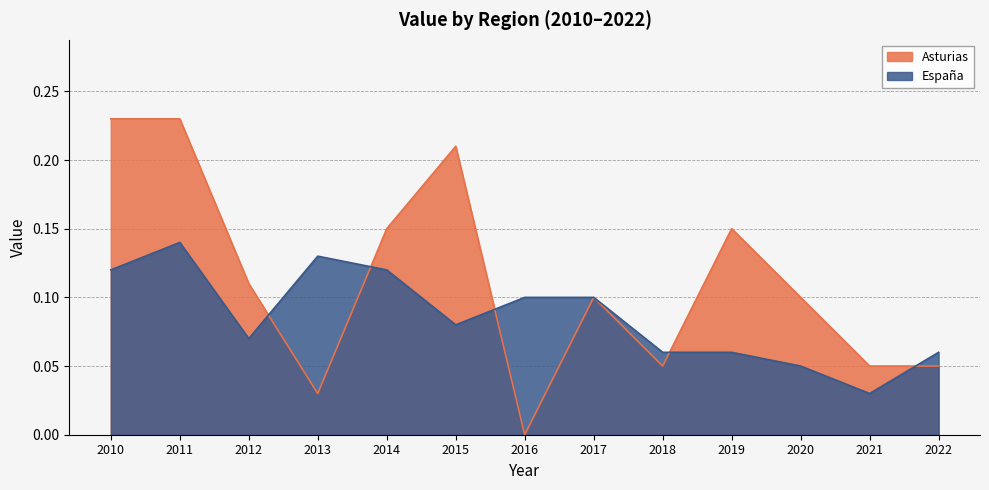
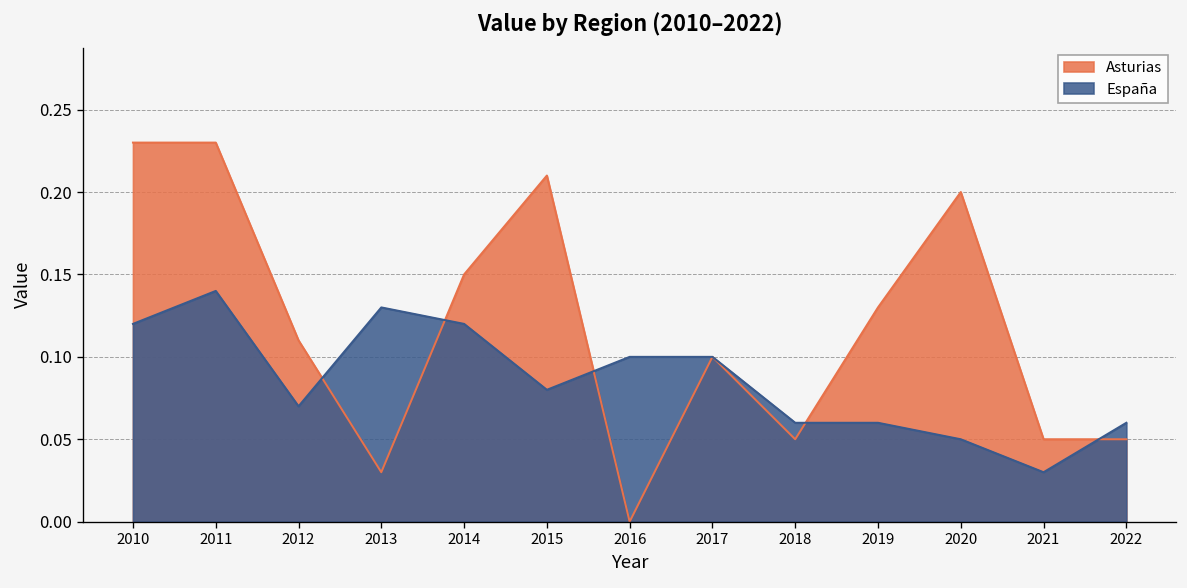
  {
    "Asturias": {
      "2010": 0.23,
      "2011": 0.23,
      "2012": 0.11,
      "2013": 0.03,
      "2014": 0.15,
      "2015": 0.21,
      "2016": 0.00,
      "2018": 0.05,
-     "2019": 0.15,
-     "2020": 0.1,
+     "2019": 0.13,
+     "2020": 0.2,
      "2021": 0.05,
      "2022": 0.05
    },
    "España": {
      "2010": 0.12,
      "2011": 0.14,
      "2012": 0.07,
      "2013": 0.13,
      "2014": 0.12,
      "2015": 0.08,
      "2016": 0.10,
      "2018": 0.06,
      "2019": 0.06,
      "2020": 0.05,
      "2021": 0.03,
      "2022": 0.06
    }
  }
